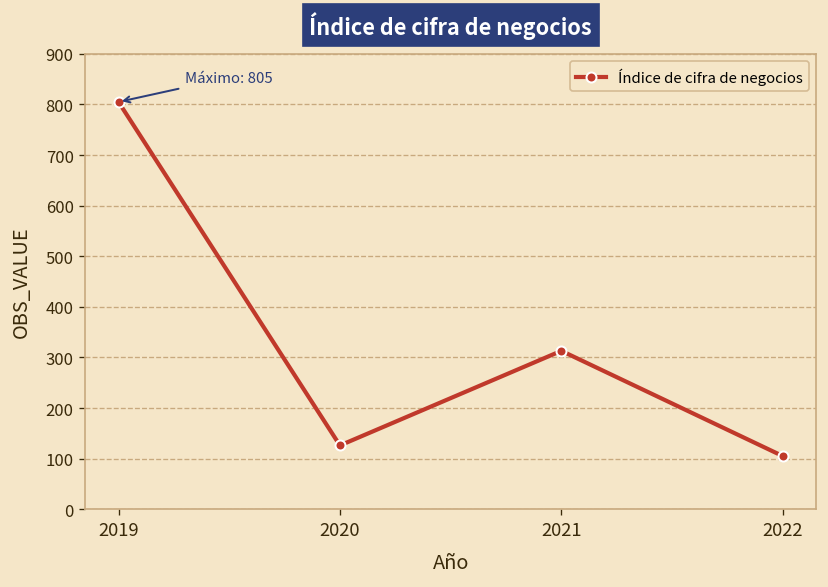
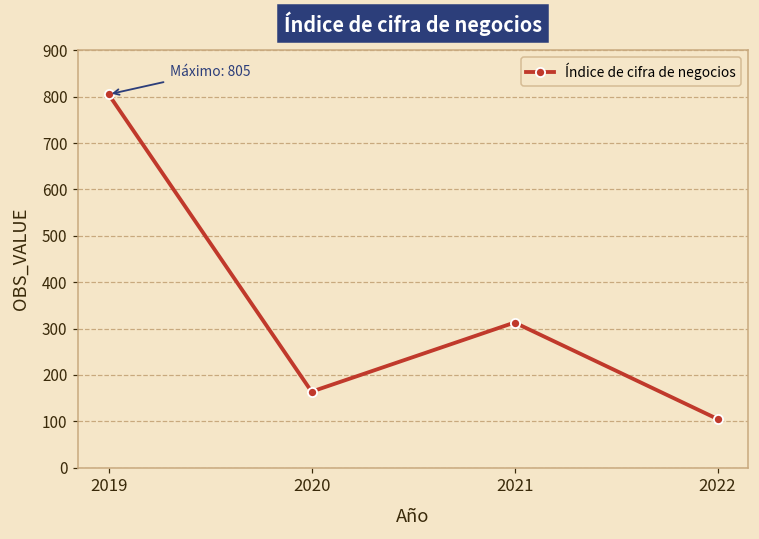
  {
-   "2020": 130,
+   "2020": 160,
    "2021": 310,
    "2022": 110
  }
